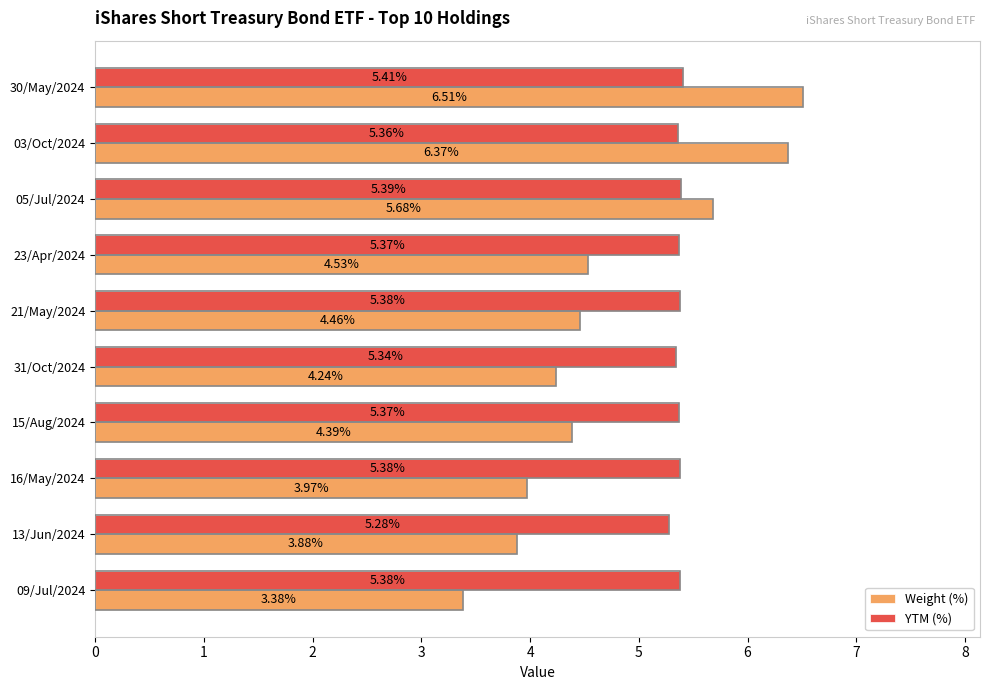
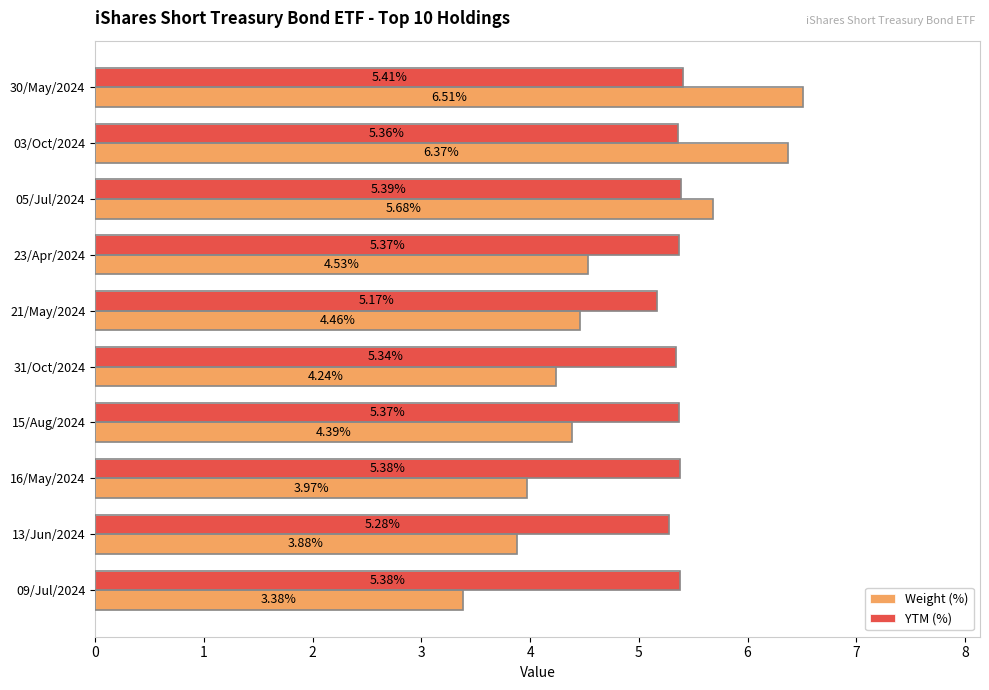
  {
    "Weight (%)": {
      "30/May/2024": "6.51%",
      "03/Oct/2024": "6.37%",
      "05/Jul/2024": "5.68%",
      "23/Apr/2024": "4.53%",
      "21/May/2024": "4.46%",
      "31/Oct/2024": "4.24%",
      "15/Aug/2024": "4.39%",
      "16/May/2024": "3.97%",
      "13/Jun/2024": "3.88%",
      "09/Jul/2024": "3.38%"
    },
    "YTM (%)": {
      "30/May/2024": "5.41%",
      "03/Oct/2024": "5.36%",
      "05/Jul/2024": "5.39%",
      "23/Apr/2024": "5.37%",
-     "21/May/2024": "5.38%",
+     "21/May/2024": "5.17%",
      "31/Oct/2024": "5.34%",
      "15/Aug/2024": "5.37%",
      "16/May/2024": "5.38%",
      "13/Jun/2024": "5.28%",
      "09/Jul/2024": "5.38%"
    }
  }
